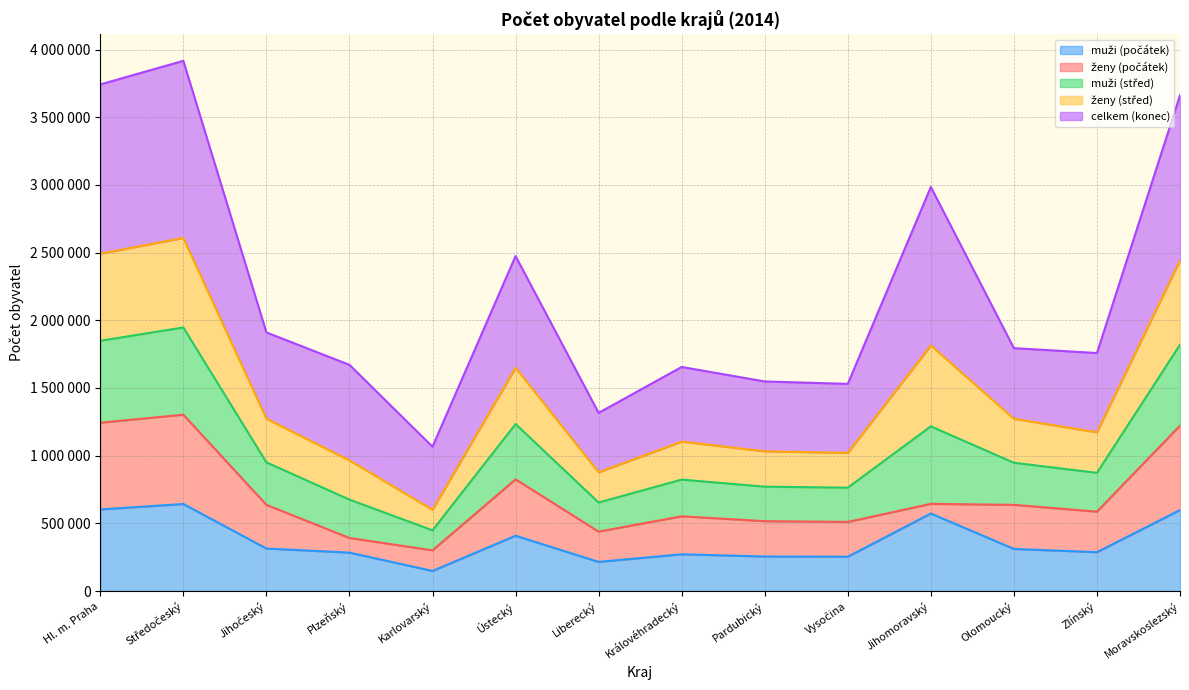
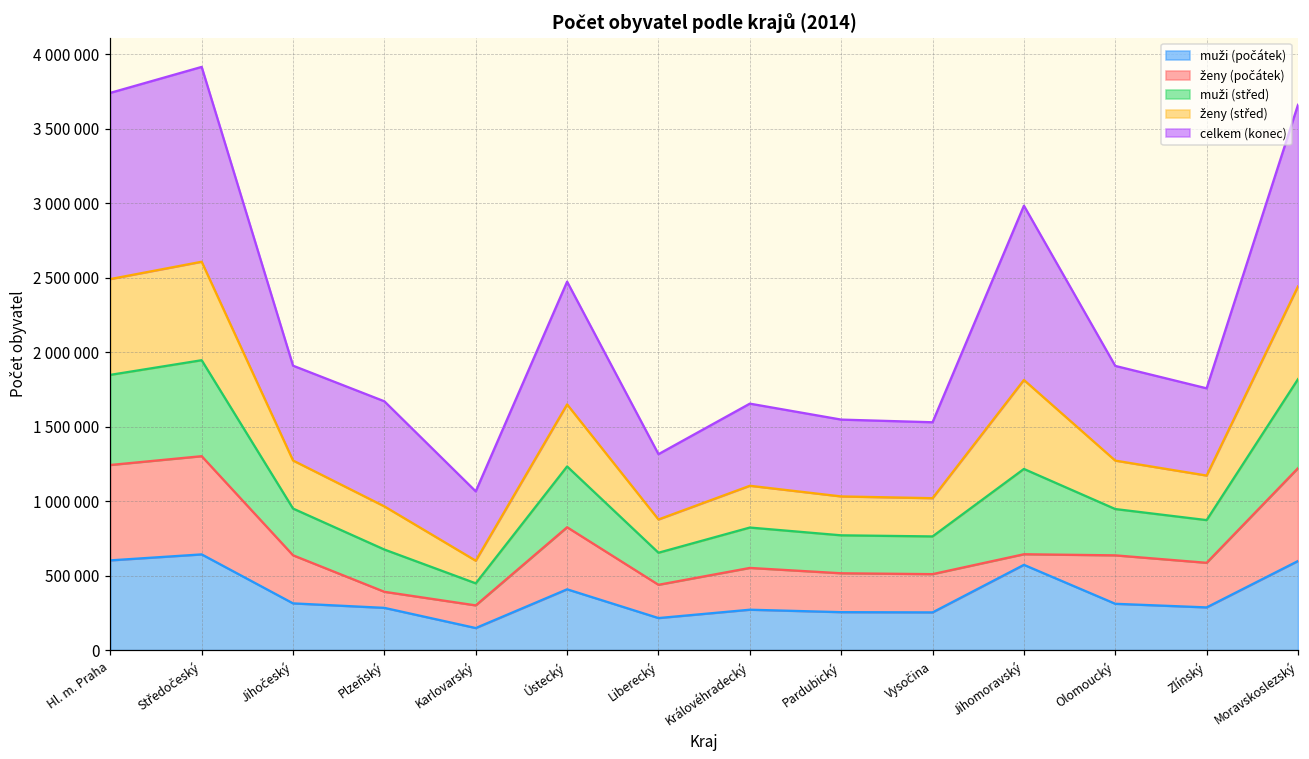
  {
    "muži (počátek)": {
      "Hl. m. Praha": 600000,
      "Středočeský": 640000,
      "Jihočeský": 310000,
      "Plzeňský": 280000,
      "Karlovarský": 150000,
      "Ústecký": 410000,
      "Liberecký": 220000,
      "Královéhradecký": 270000,
      "Pardubický": 250000,
      "Vysočina": 250000,
      "Jihomoravský": 570000,
      "Olomoucký": 310000,
      "Zlínský": 290000,
      "Moravskoslezský": 600000
    },
    "ženy (počátek)": {
      "Hl. m. Praha": 640000,
      "Středočeský": 660000,
      "Jihočeský": 320000,
      "Plzeňský": 110000,
      "Karlovarský": 150000,
      "Ústecký": 420000,
      "Liberecký": 220000,
      "Královéhradecký": 280000,
      "Pardubický": 260000,
      "Vysočina": 260000,
      "Jihomoravský": 70000,
      "Olomoucký": 330000,
      "Zlínský": 300000,
      "Moravskoslezský": 620000
    },
    "muži (střed)": {
      "Hl. m. Praha": 610000,
      "Středočeský": 640000,
      "Jihočeský": 310000,
      "Plzeňský": 280000,
      "Karlovarský": 150000,
      "Ústecký": 410000,
      "Liberecký": 220000,
      "Královéhradecký": 270000,
      "Pardubický": 250000,
      "Vysočina": 250000,
      "Jihomoravský": 570000,
      "Olomoucký": 310000,
      "Zlínský": 290000,
      "Moravskoslezský": 600000
    },
    "ženy (střed)": {
      "Hl. m. Praha": 640000,
      "Středočeský": 660000,
      "Jihočeský": 320000,
      "Plzeňský": 290000,
      "Karlovarský": 150000,
      "Ústecký": 420000,
      "Liberecký": 220000,
      "Královéhradecký": 280000,
      "Pardubický": 260000,
      "Vysočina": 260000,
      "Jihomoravský": 600000,
      "Olomoucký": 330000,
      "Zlínský": 300000,
      "Moravskoslezský": 620000
    },
    "celkem (konec)": {
      "Hl. m. Praha": 1250000,
      "Středočeský": 1310000,
      "Jihočeský": 640000,
      "Plzeňský": 710000,
      "Karlovarský": 470000,
      "Ústecký": 820000,
      "Liberecký": 440000,
      "Královéhradecký": 550000,
      "Pardubický": 520000,
      "Vysočina": 510000,
      "Jihomoravský": 1170000,
-     "Olomoucký": 520000,
+     "Olomoucký": 640000,
      "Zlínský": 590000,
      "Moravskoslezský": 1220000
    }
  }
